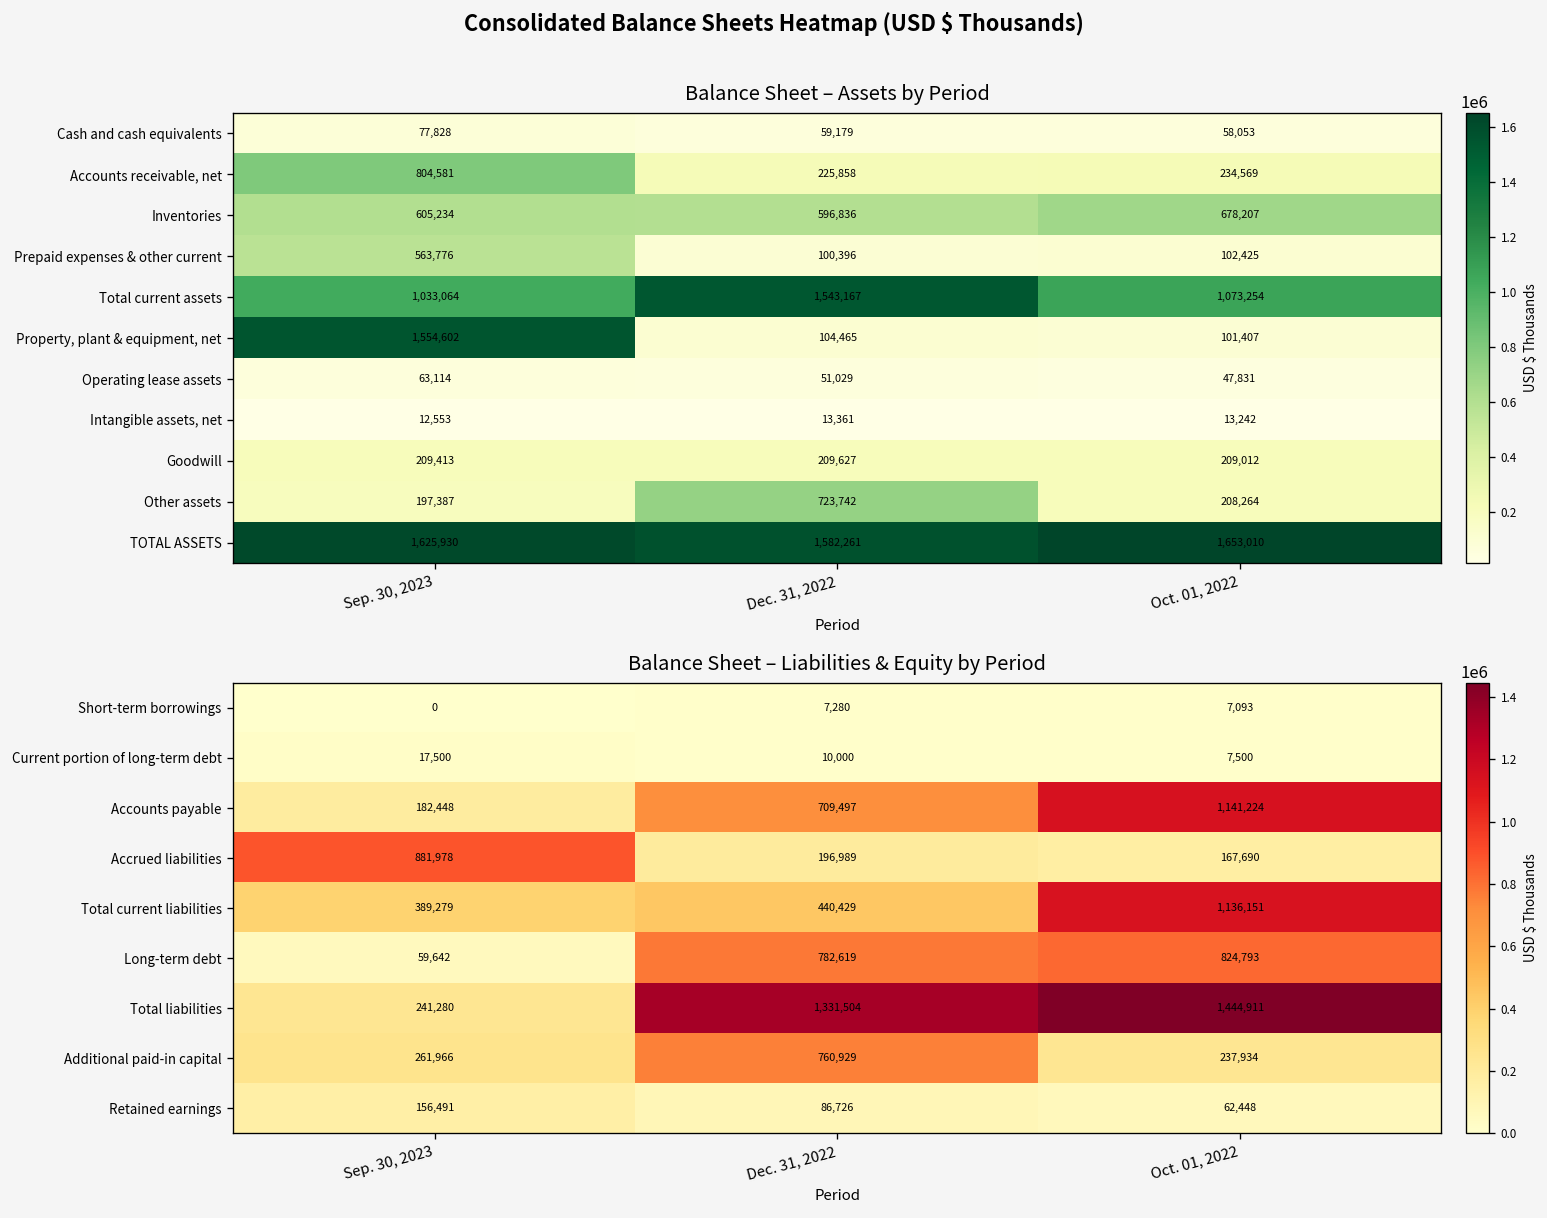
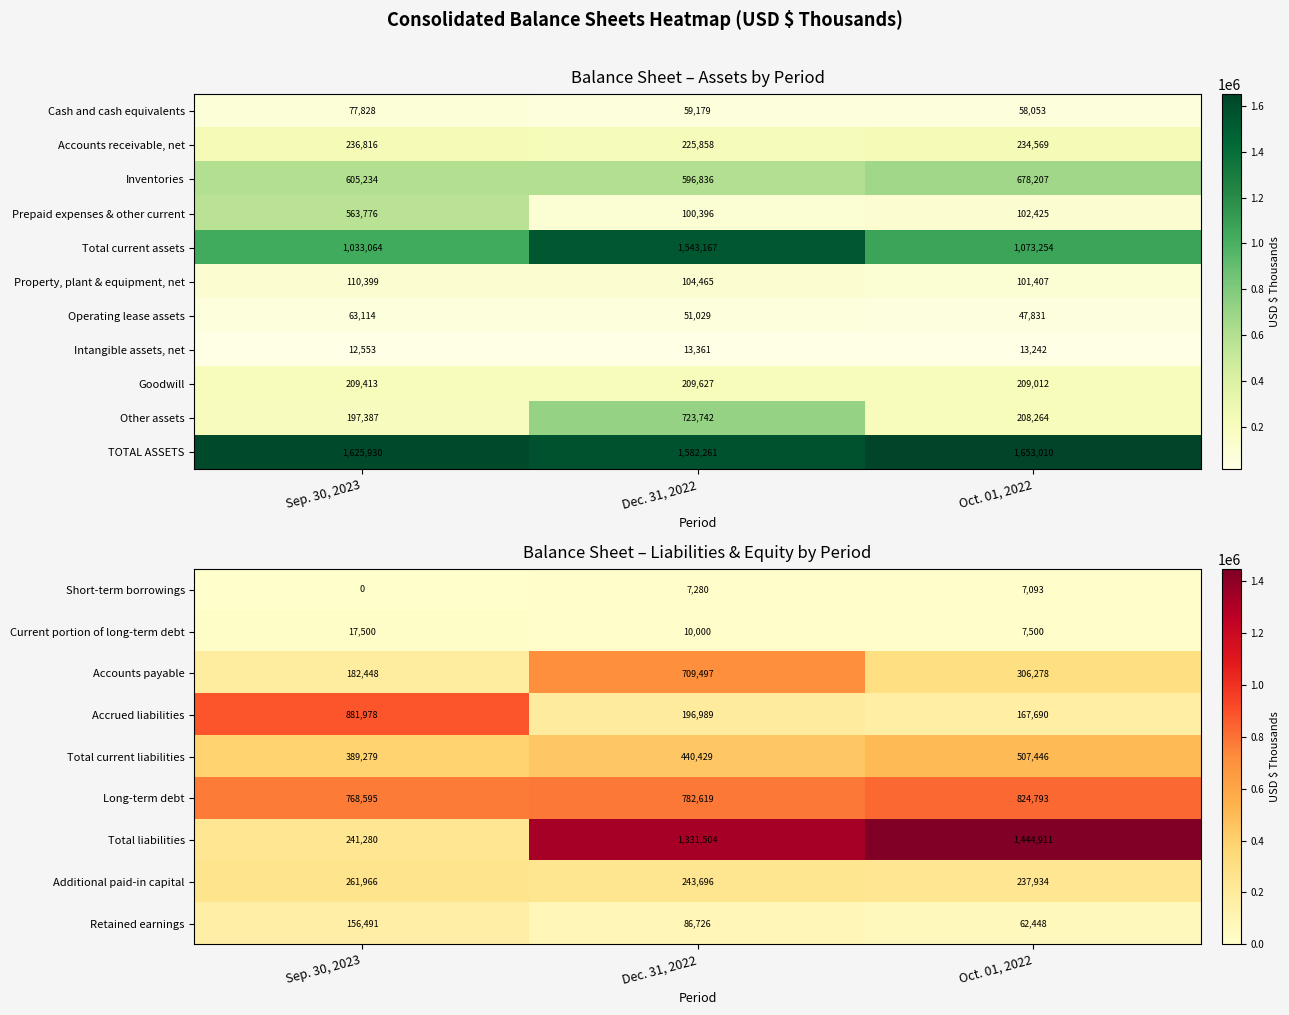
  {
    "Balance Sheet – Assets by Period": {
      "Cash and cash equivalents": {
        "Sep. 30, 2023": "77,828",
        "Dec. 31, 2022": "59,179",
        "Oct. 01, 2022": "58,053"
      },
      "Accounts receivable, net": {
-       "Sep. 30, 2023": "804,581",
+       "Sep. 30, 2023": "236,816",
        "Dec. 31, 2022": "225,858",
        "Oct. 01, 2022": "234,569"
      },
      "Inventories": {
        "Sep. 30, 2023": "605,234",
        "Dec. 31, 2022": "596,836",
        "Oct. 01, 2022": "678,207"
      },
      "Prepaid expenses & other current": {
        "Sep. 30, 2023": "563,776",
        "Dec. 31, 2022": "100,396",
        "Oct. 01, 2022": "102,425"
      },
      "Total current assets": {
        "Sep. 30, 2023": "1,033,064",
        "Dec. 31, 2022": "1,543,167",
        "Oct. 01, 2022": "1,073,254"
      },
      "Property, plant & equipment, net": {
-       "Sep. 30, 2023": "1,554,602",
+       "Sep. 30, 2023": "110,399",
        "Dec. 31, 2022": "104,465",
        "Oct. 01, 2022": "101,407"
      },
      "Operating lease assets": {
        "Sep. 30, 2023": "63,114",
        "Dec. 31, 2022": "51,029",
        "Oct. 01, 2022": "47,831"
      },
      "Intangible assets, net": {
        "Sep. 30, 2023": "12,553",
        "Dec. 31, 2022": "13,361",
        "Oct. 01, 2022": "13,242"
      },
      "Goodwill": {
        "Sep. 30, 2023": "209,413",
        "Dec. 31, 2022": "209,627",
        "Oct. 01, 2022": "209,012"
      },
      "Other assets": {
        "Sep. 30, 2023": "197,387",
        "Dec. 31, 2022": "723,742",
        "Oct. 01, 2022": "208,264"
      },
      "TOTAL ASSETS": {
        "Sep. 30, 2023": "1,625,930",
        "Dec. 31, 2022": "1,582,261",
        "Oct. 01, 2022": "1,653,010"
      }
    },
    "Balance Sheet – Liabilities & Equity by Period": {
      "Short-term borrowings": {
        "Sep. 30, 2023": "0",
        "Dec. 31, 2022": "7,280",
        "Oct. 01, 2022": "7,093"
      },
      "Current portion of long-term debt": {
        "Sep. 30, 2023": "17,500",
        "Dec. 31, 2022": "10,000",
        "Oct. 01, 2022": "7,500"
      },
      "Accounts payable": {
        "Sep. 30, 2023": "182,448",
        "Dec. 31, 2022": "709,497",
-       "Oct. 01, 2022": "1,141,224"
+       "Oct. 01, 2022": "306,278"
      },
      "Accrued liabilities": {
        "Sep. 30, 2023": "881,978",
        "Dec. 31, 2022": "196,989",
        "Oct. 01, 2022": "167,690"
      },
      "Total current liabilities": {
        "Sep. 30, 2023": "389,279",
        "Dec. 31, 2022": "440,429",
-       "Oct. 01, 2022": "1,136,151"
+       "Oct. 01, 2022": "507,446"
      },
      "Long-term debt": {
-       "Sep. 30, 2023": "59,642",
+       "Sep. 30, 2023": "768,595",
        "Dec. 31, 2022": "782,619",
        "Oct. 01, 2022": "824,793"
      },
      "Total liabilities": {
        "Sep. 30, 2023": "241,280",
        "Dec. 31, 2022": "1,331,504",
        "Oct. 01, 2022": "1,444,911"
      },
      "Additional paid-in capital": {
        "Sep. 30, 2023": "261,966",
-       "Dec. 31, 2022": "760,929",
+       "Dec. 31, 2022": "243,696",
        "Oct. 01, 2022": "237,934"
      },
      "Retained earnings": {
        "Sep. 30, 2023": "156,491",
        "Dec. 31, 2022": "86,726",
        "Oct. 01, 2022": "62,448"
      }
    }
  }
